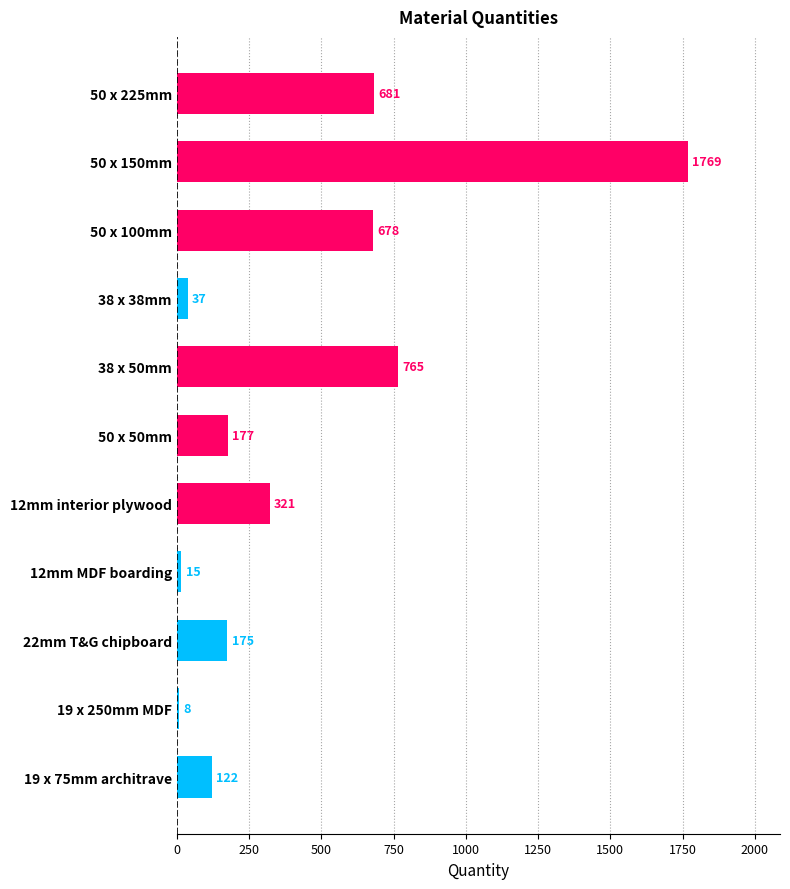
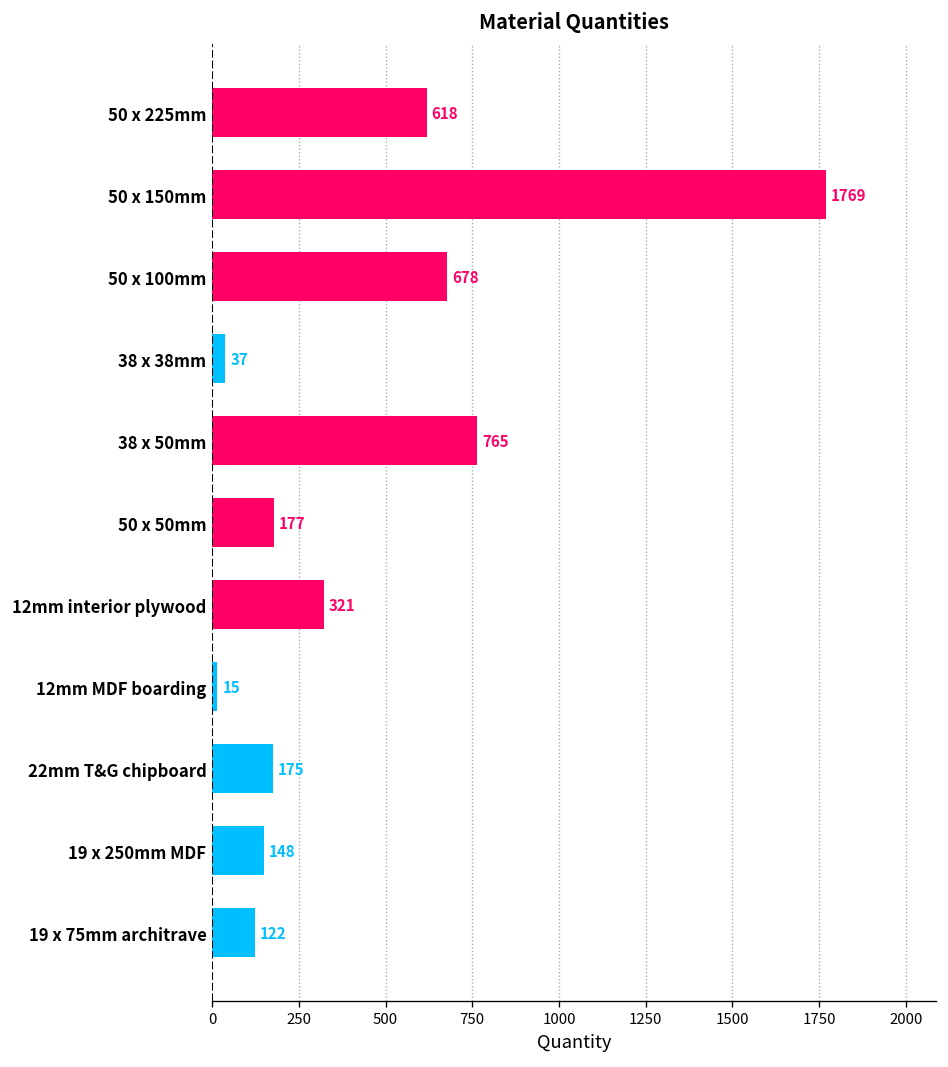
  {
-   "50 x 225mm": 681,
+   "50 x 225mm": 618,
    "50 x 150mm": 1769,
    "50 x 100mm": 678,
    "38 x 38mm": 37,
    "38 x 50mm": 765,
    "50 x 50mm": 177,
    "12mm interior plywood": 321,
    "12mm MDF boarding": 15,
    "22mm T&G chipboard": 175,
-   "19 x 250mm MDF": 8,
+   "19 x 250mm MDF": 148,
    "19 x 75mm architrave": 122
  }
